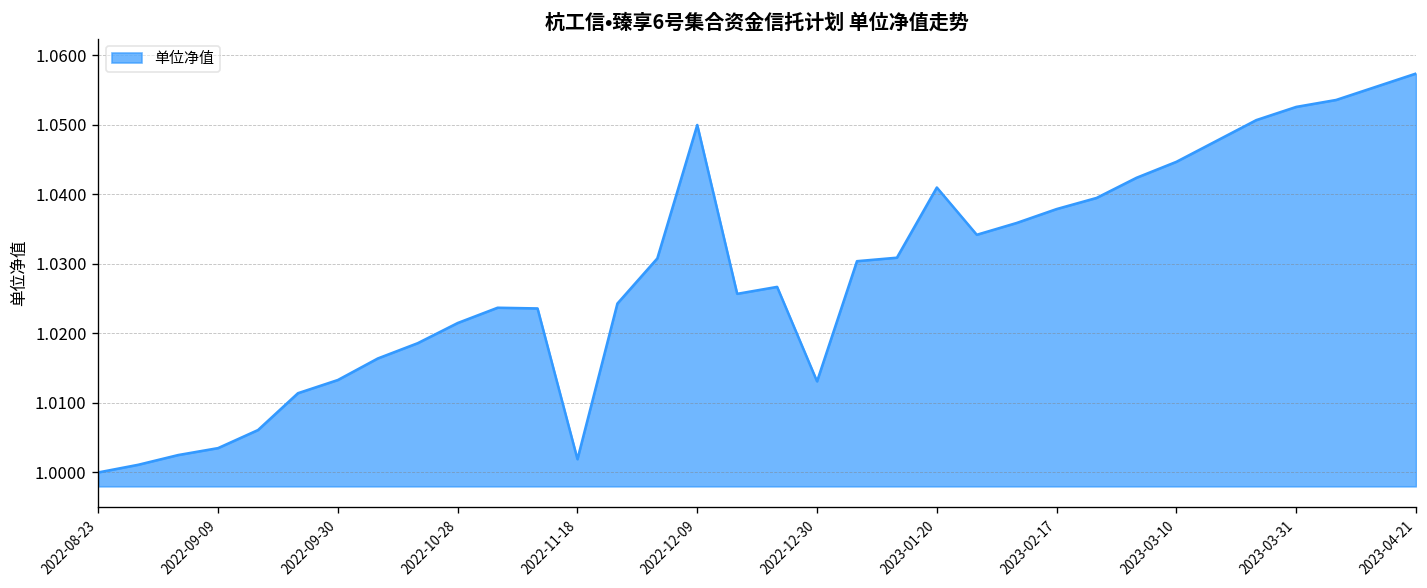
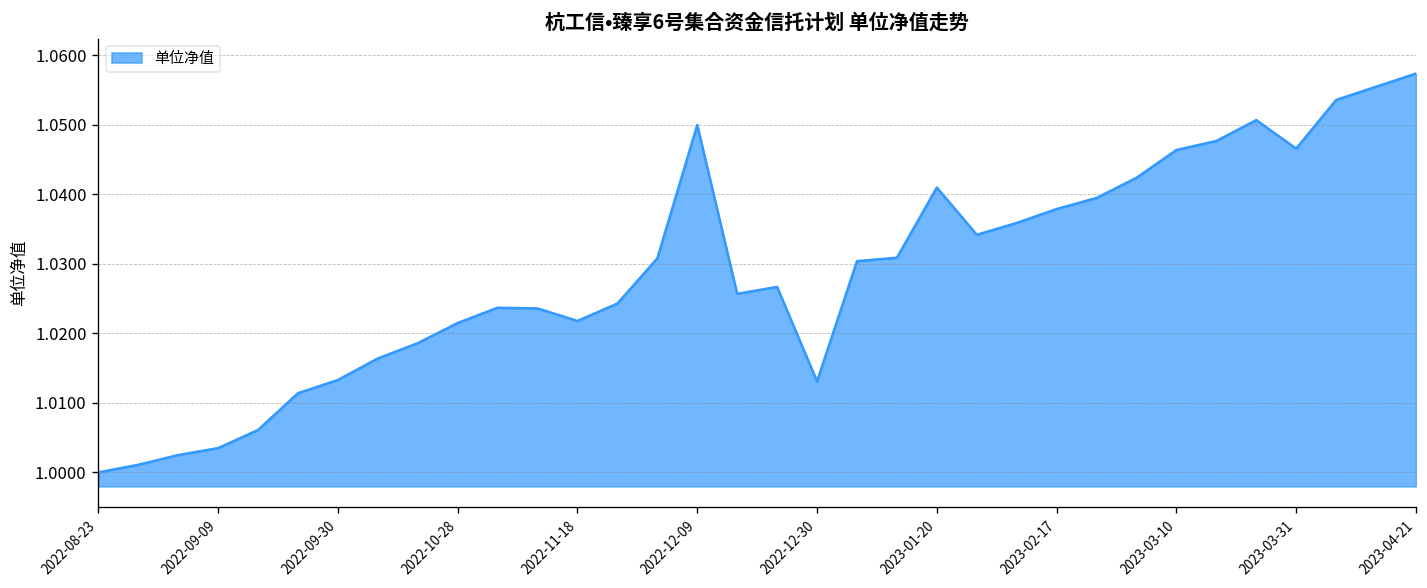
  {
    "2022-08-23": 1.000,
    "2022-09-09": 1.004,
    "2022-09-30": 1.013,
    "2022-10-28": 1.022,
-   "2022-11-18": 1.002,
+   "2022-11-18": 1.022,
    "2022-12-09": 1.050,
    "2022-12-30": 1.013,
    "2023-01-20": 1.041,
    "2023-02-17": 1.038,
-   "2023-03-10": 1.045,
-   "2023-03-31": 1.053,
+   "2023-03-10": 1.046,
+   "2023-03-31": 1.047,
    "2023-04-21": 1.057
  }
